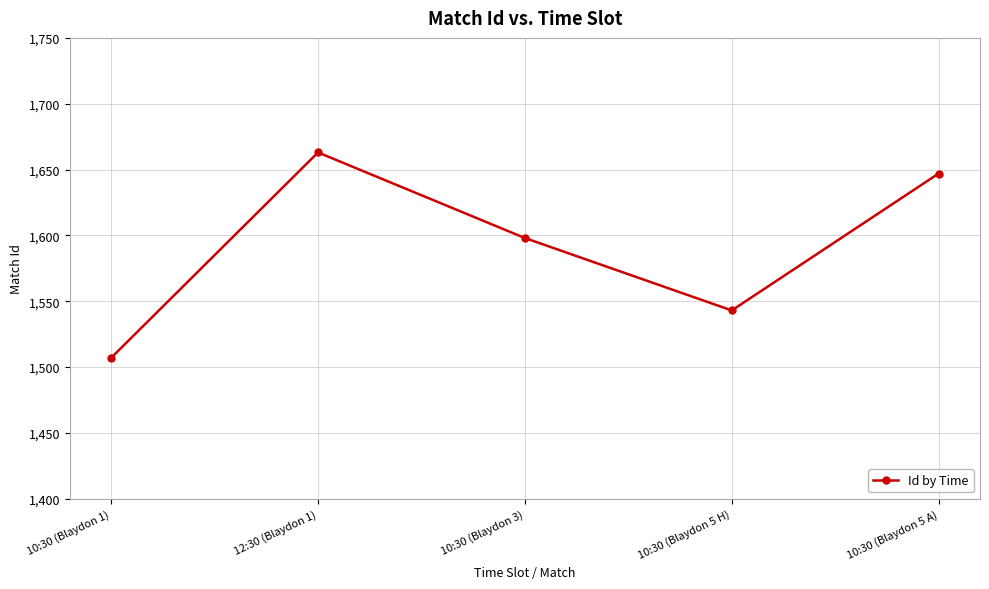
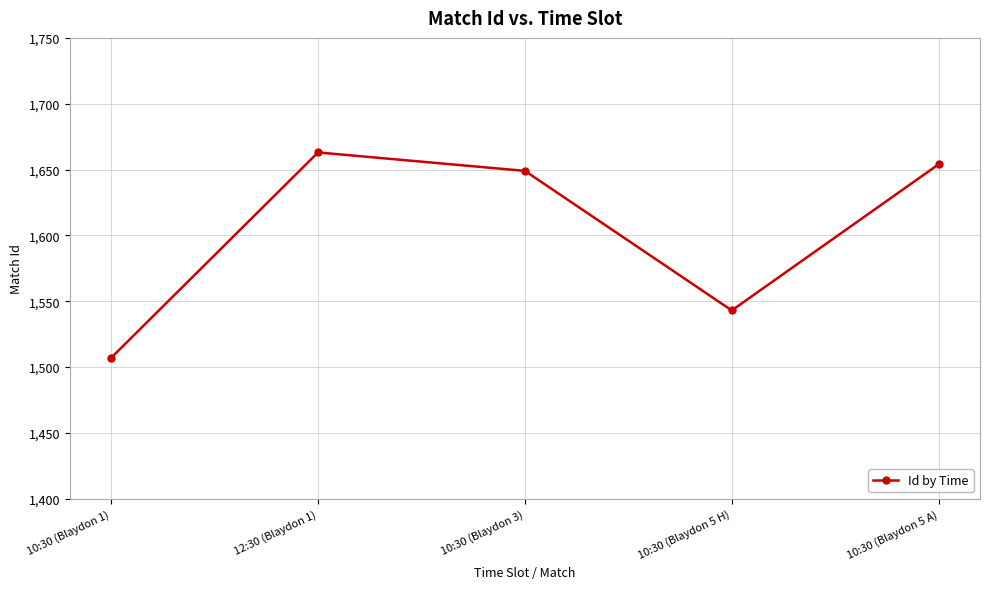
  {
    "10:30 (Blaydon 1)": "1,507",
    "12:30 (Blaydon 1)": "1,663",
-   "10:30 (Blaydon 3)": "1,598",
+   "10:30 (Blaydon 3)": "1,649",
    "10:30 (Blaydon 5 H)": "1,543",
-   "10:30 (Blaydon 5 A)": "1,647"
+   "10:30 (Blaydon 5 A)": "1,654"
  }
